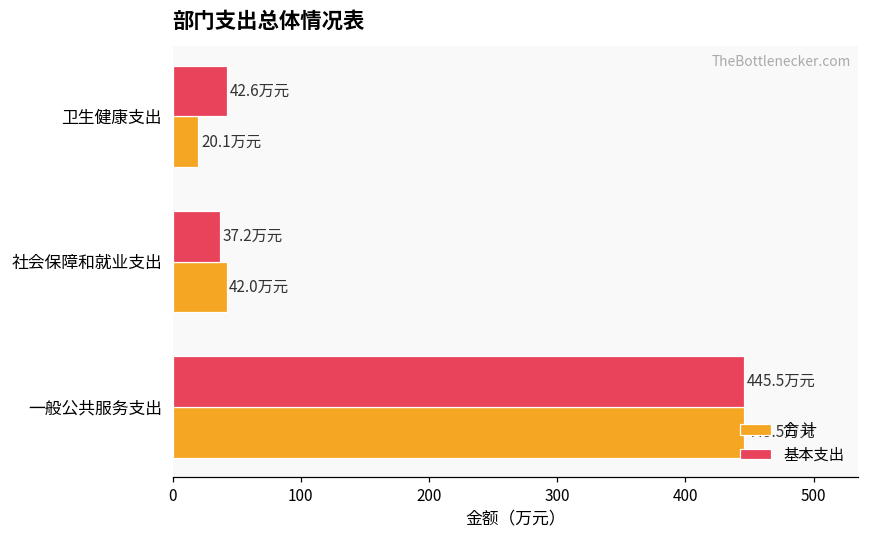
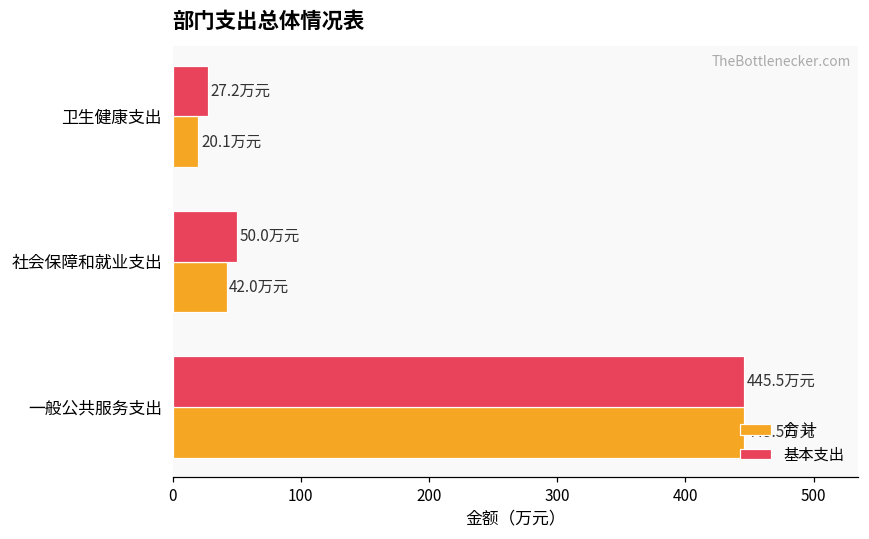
  {
    "合 计": {
      "卫生健康支出": 20.1,
      "社会保障和就业支出": 42.0,
      "一般公共服务支出": 445.5
    },
    "基本支出": {
-     "卫生健康支出": 42.6,
-     "社会保障和就业支出": 37.2,
+     "卫生健康支出": 27.2,
+     "社会保障和就业支出": 50.0,
      "一般公共服务支出": 445.5
    }
  }
